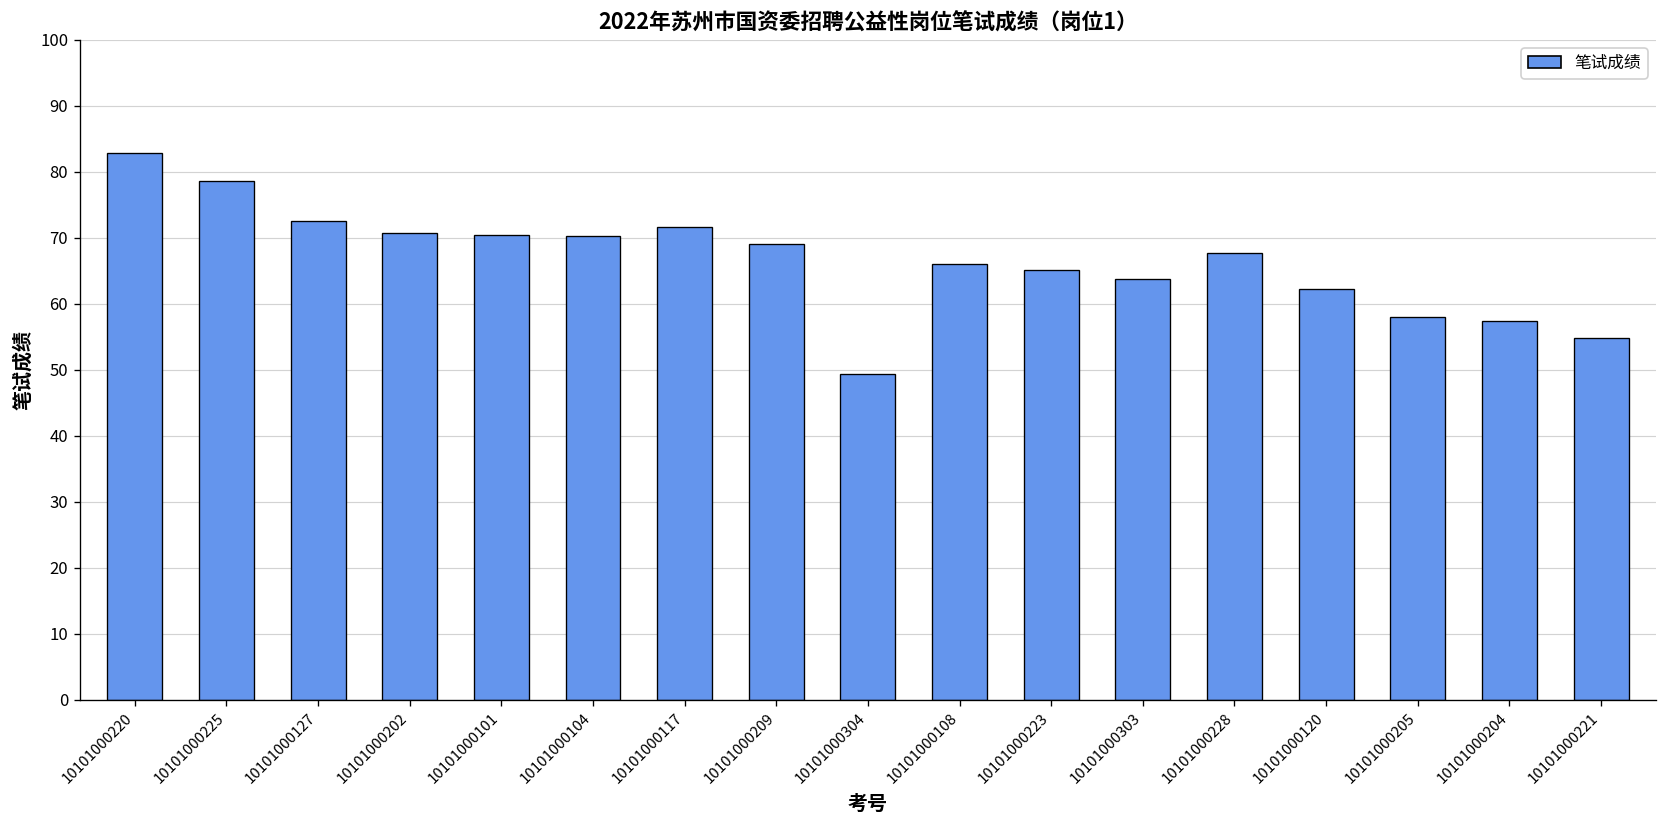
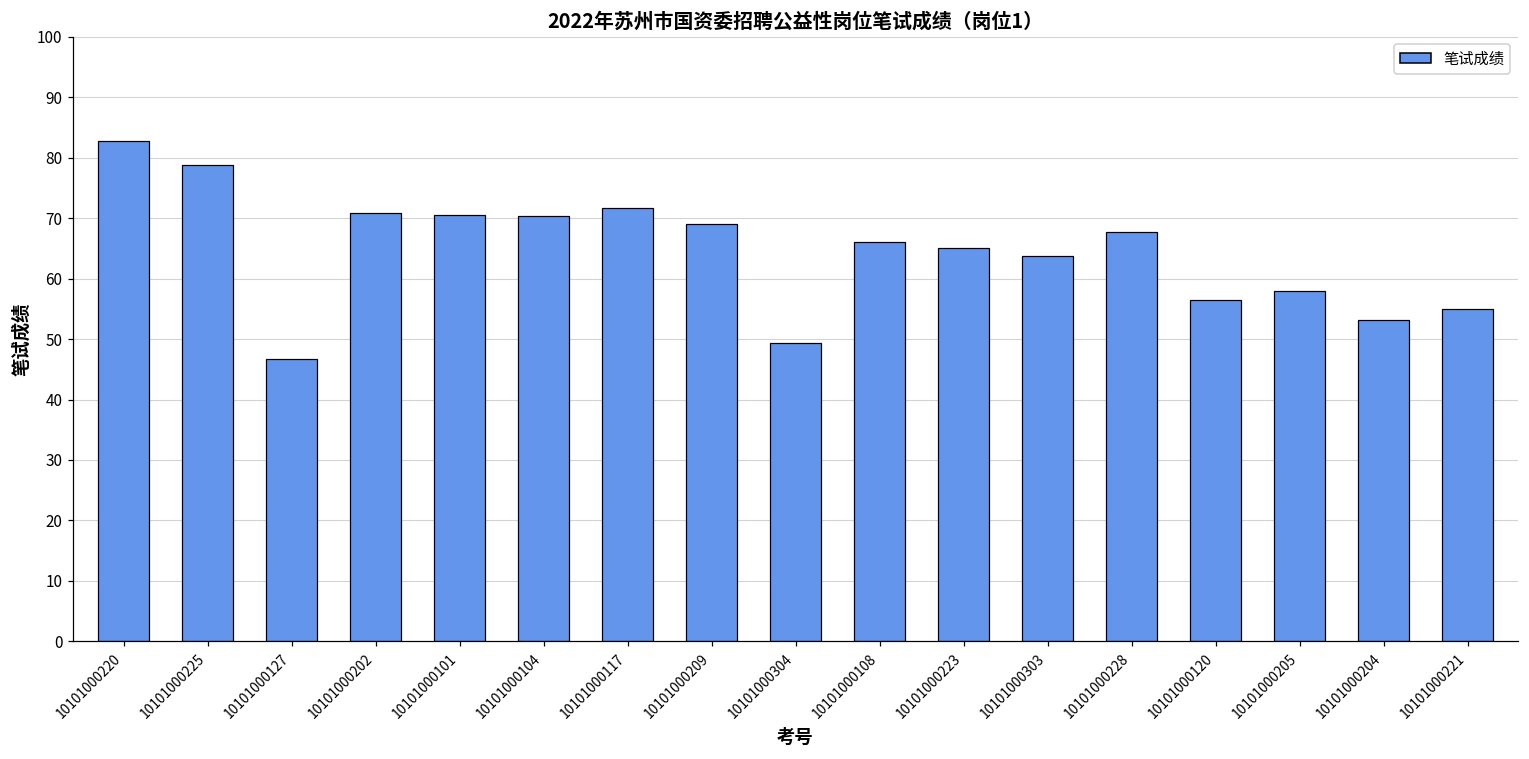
  {
    "10101000220": 83,
    "10101000225": 79,
-   "10101000127": 73,
+   "10101000127": 47,
    "10101000202": 71,
    "10101000101": 71,
    "10101000104": 70,
    "10101000117": 72,
    "10101000209": 69,
    "10101000304": 49,
    "10101000108": 66,
    "10101000223": 65,
    "10101000303": 64,
    "10101000228": 68,
-   "10101000120": 62,
+   "10101000120": 57,
    "10101000205": 58,
-   "10101000204": 57,
+   "10101000204": 53,
    "10101000221": 55
  }
